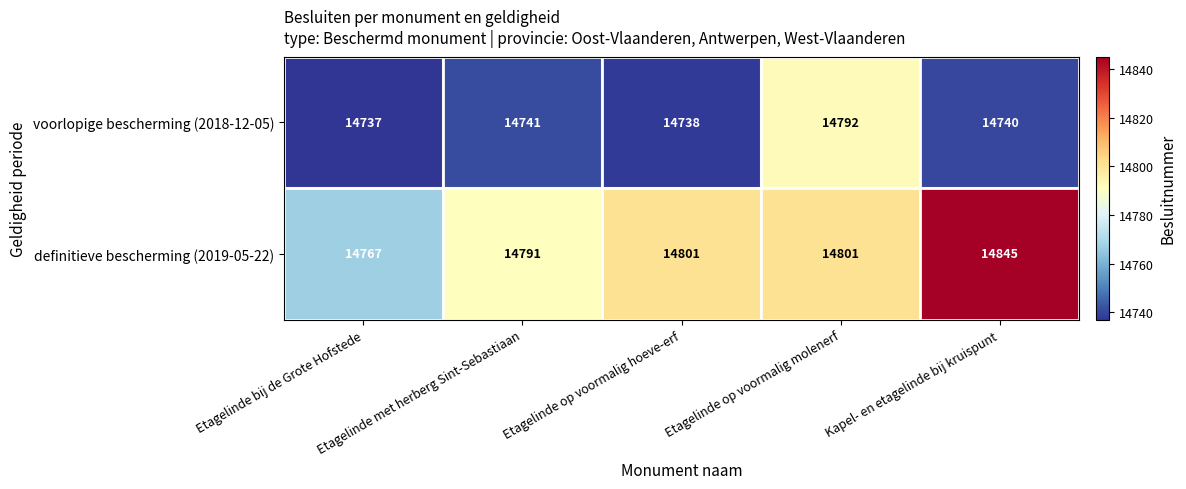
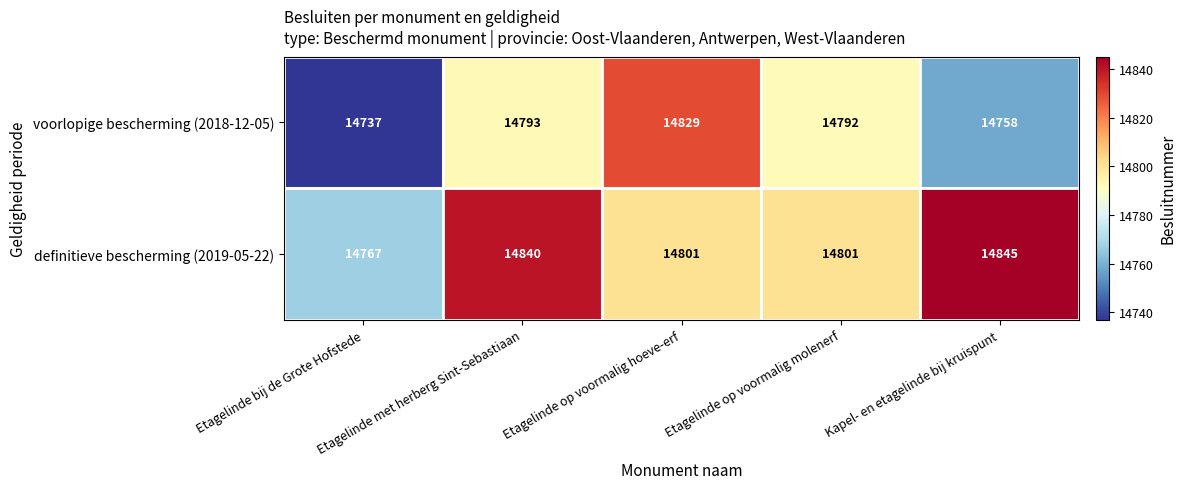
  {
    "voorlopige bescherming (2018-12-05)": {
      "Etagelinde bij de Grote Hofstede": 14737,
-     "Etagelinde met herberg Sint-Sebastiaan": 14741,
-     "Etagelinde op voormalig hoeve-erf": 14738,
+     "Etagelinde met herberg Sint-Sebastiaan": 14793,
+     "Etagelinde op voormalig hoeve-erf": 14829,
      "Etagelinde op voormalig molenerf": 14792,
-     "Kapel- en etagelinde bij kruispunt": 14740
+     "Kapel- en etagelinde bij kruispunt": 14758
    },
    "definitieve bescherming (2019-05-22)": {
      "Etagelinde bij de Grote Hofstede": 14767,
-     "Etagelinde met herberg Sint-Sebastiaan": 14791,
+     "Etagelinde met herberg Sint-Sebastiaan": 14840,
      "Etagelinde op voormalig hoeve-erf": 14801,
      "Etagelinde op voormalig molenerf": 14801,
      "Kapel- en etagelinde bij kruispunt": 14845
    }
  }
